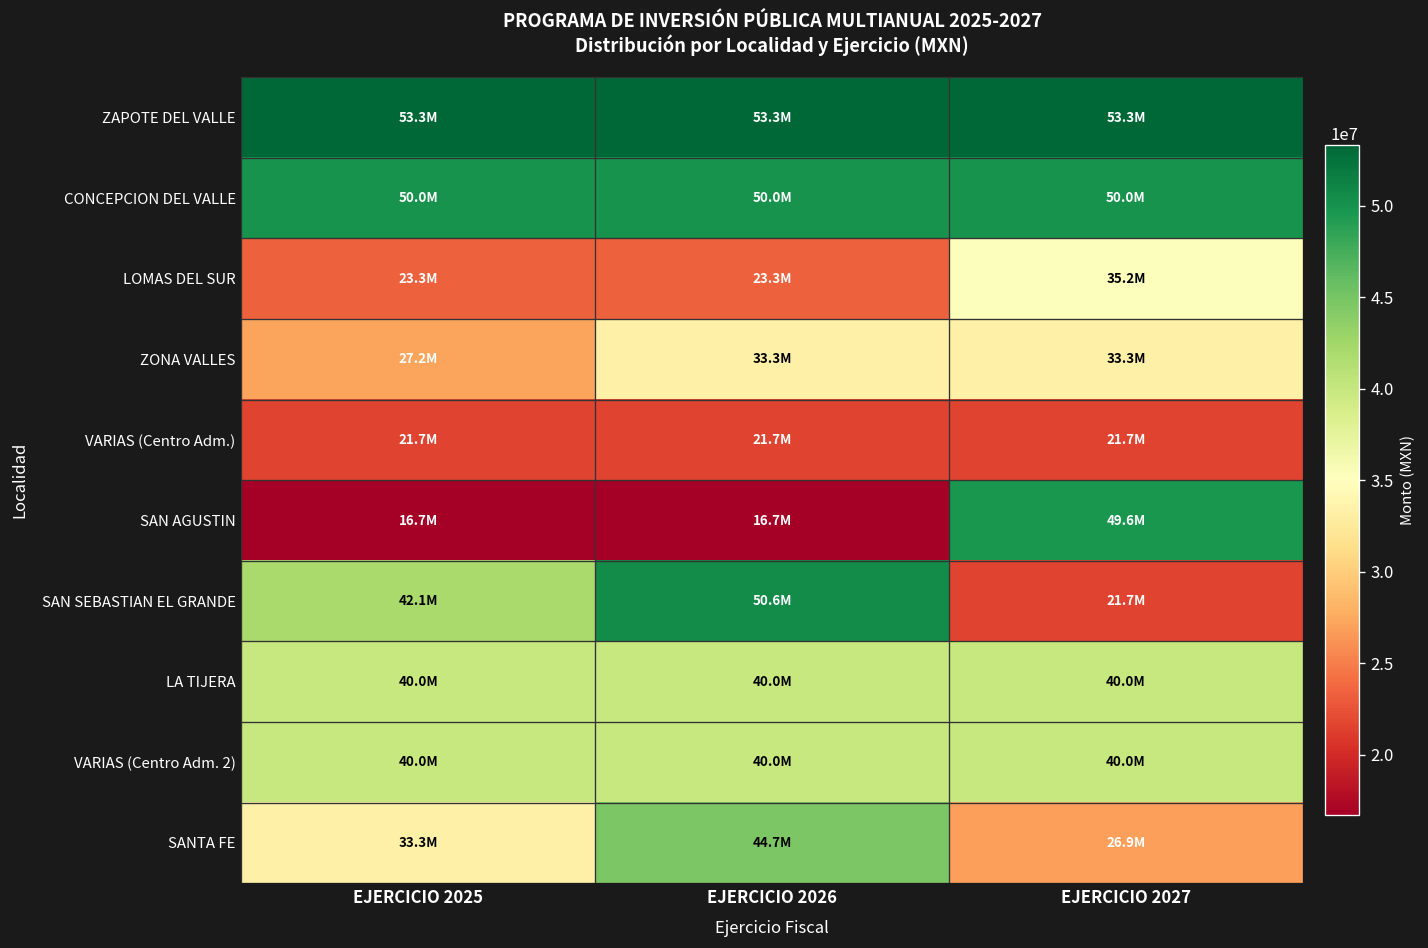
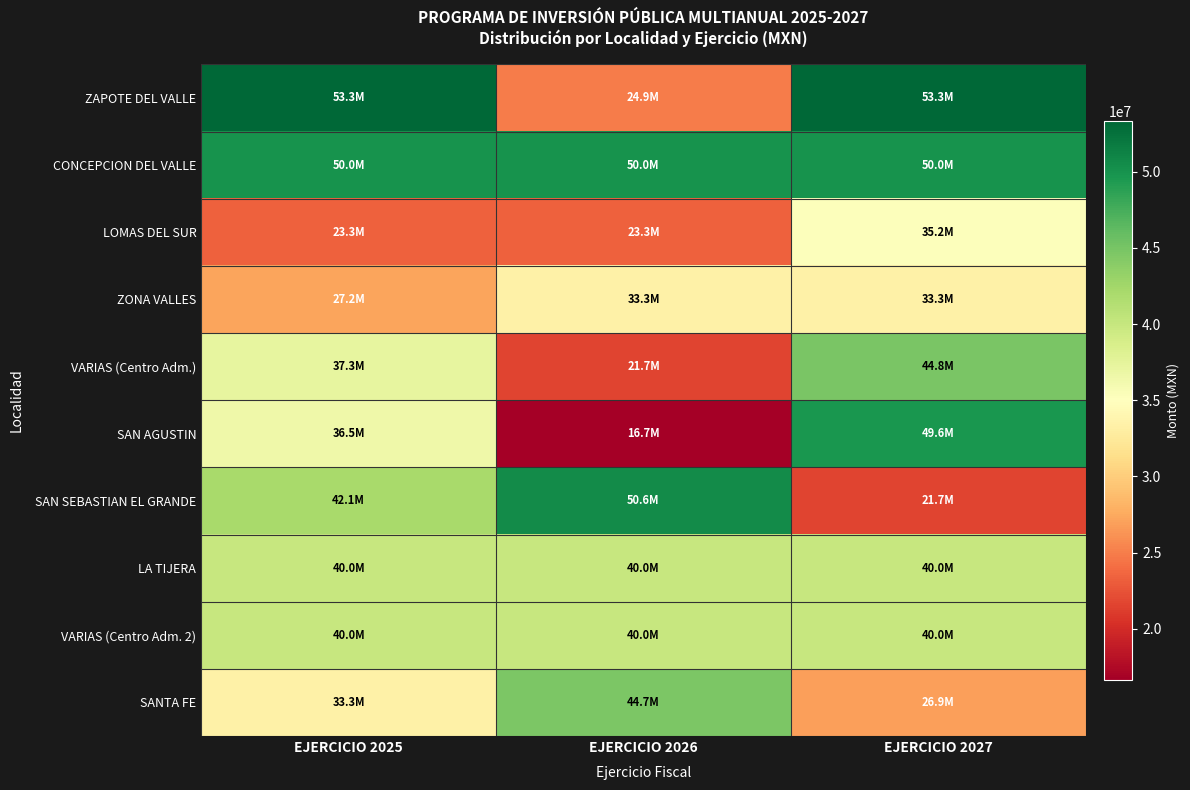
  {
    "ZAPOTE DEL VALLE": {
      "EJERCICIO 2025": "53.3M",
-     "EJERCICIO 2026": "53.3M",
+     "EJERCICIO 2026": "24.9M",
      "EJERCICIO 2027": "53.3M"
    },
    "CONCEPCION DEL VALLE": {
      "EJERCICIO 2025": "50.0M",
      "EJERCICIO 2026": "50.0M",
      "EJERCICIO 2027": "50.0M"
    },
    "LOMAS DEL SUR": {
      "EJERCICIO 2025": "23.3M",
      "EJERCICIO 2026": "23.3M",
      "EJERCICIO 2027": "35.2M"
    },
    "ZONA VALLES": {
      "EJERCICIO 2025": "27.2M",
      "EJERCICIO 2026": "33.3M",
      "EJERCICIO 2027": "33.3M"
    },
    "VARIAS (Centro Adm.)": {
-     "EJERCICIO 2025": "21.7M",
+     "EJERCICIO 2025": "37.3M",
      "EJERCICIO 2026": "21.7M",
-     "EJERCICIO 2027": "21.7M"
+     "EJERCICIO 2027": "44.8M"
    },
    "SAN AGUSTIN": {
-     "EJERCICIO 2025": "16.7M",
+     "EJERCICIO 2025": "36.5M",
      "EJERCICIO 2026": "16.7M",
      "EJERCICIO 2027": "49.6M"
    },
    "SAN SEBASTIAN EL GRANDE": {
      "EJERCICIO 2025": "42.1M",
      "EJERCICIO 2026": "50.6M",
      "EJERCICIO 2027": "21.7M"
    },
    "LA TIJERA": {
      "EJERCICIO 2025": "40.0M",
      "EJERCICIO 2026": "40.0M",
      "EJERCICIO 2027": "40.0M"
    },
    "VARIAS (Centro Adm. 2)": {
      "EJERCICIO 2025": "40.0M",
      "EJERCICIO 2026": "40.0M",
      "EJERCICIO 2027": "40.0M"
    },
    "SANTA FE": {
      "EJERCICIO 2025": "33.3M",
      "EJERCICIO 2026": "44.7M",
      "EJERCICIO 2027": "26.9M"
    }
  }
